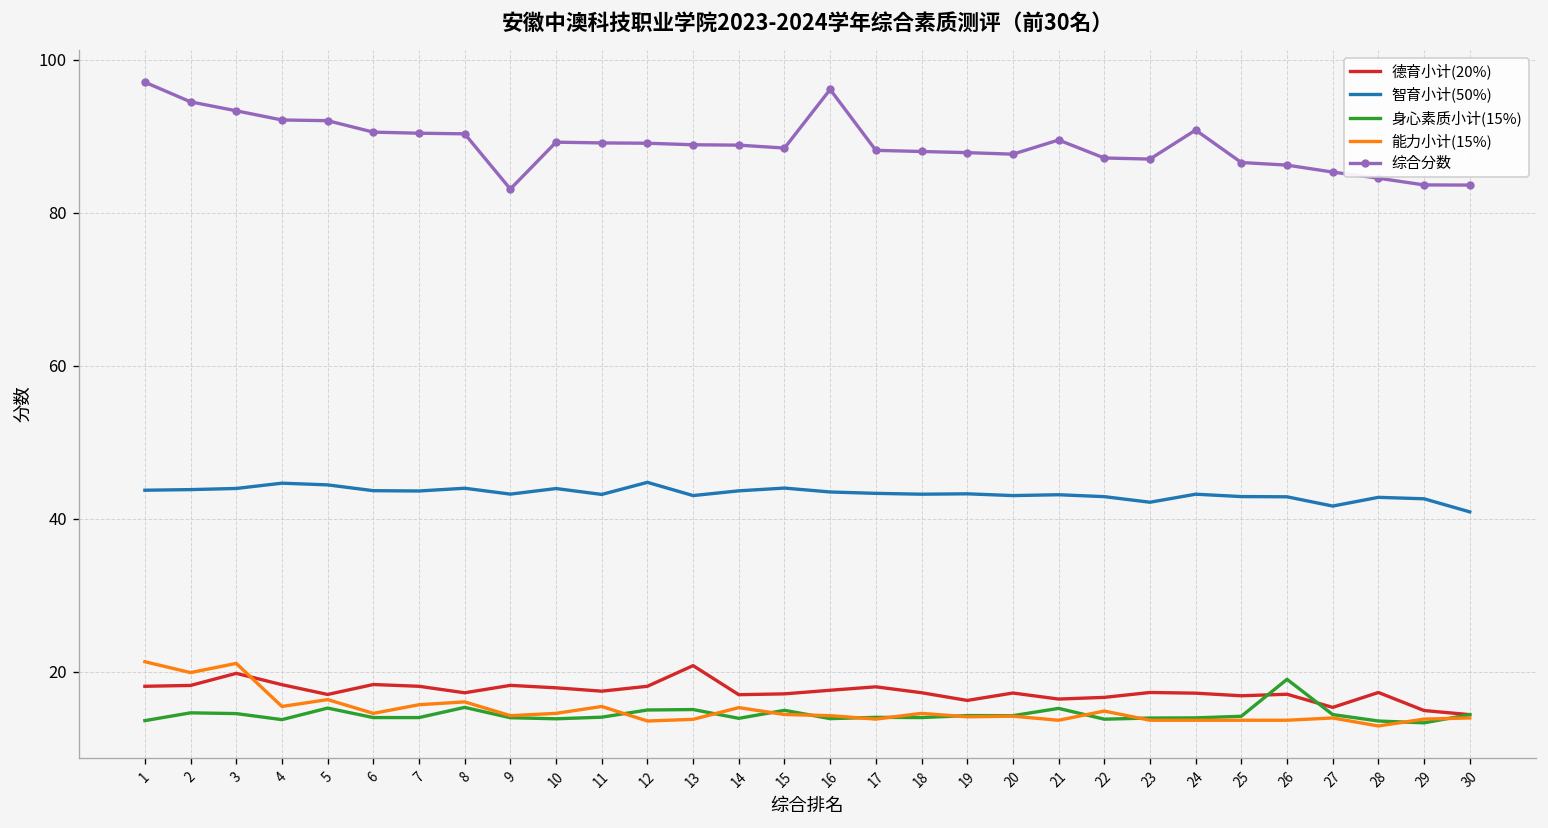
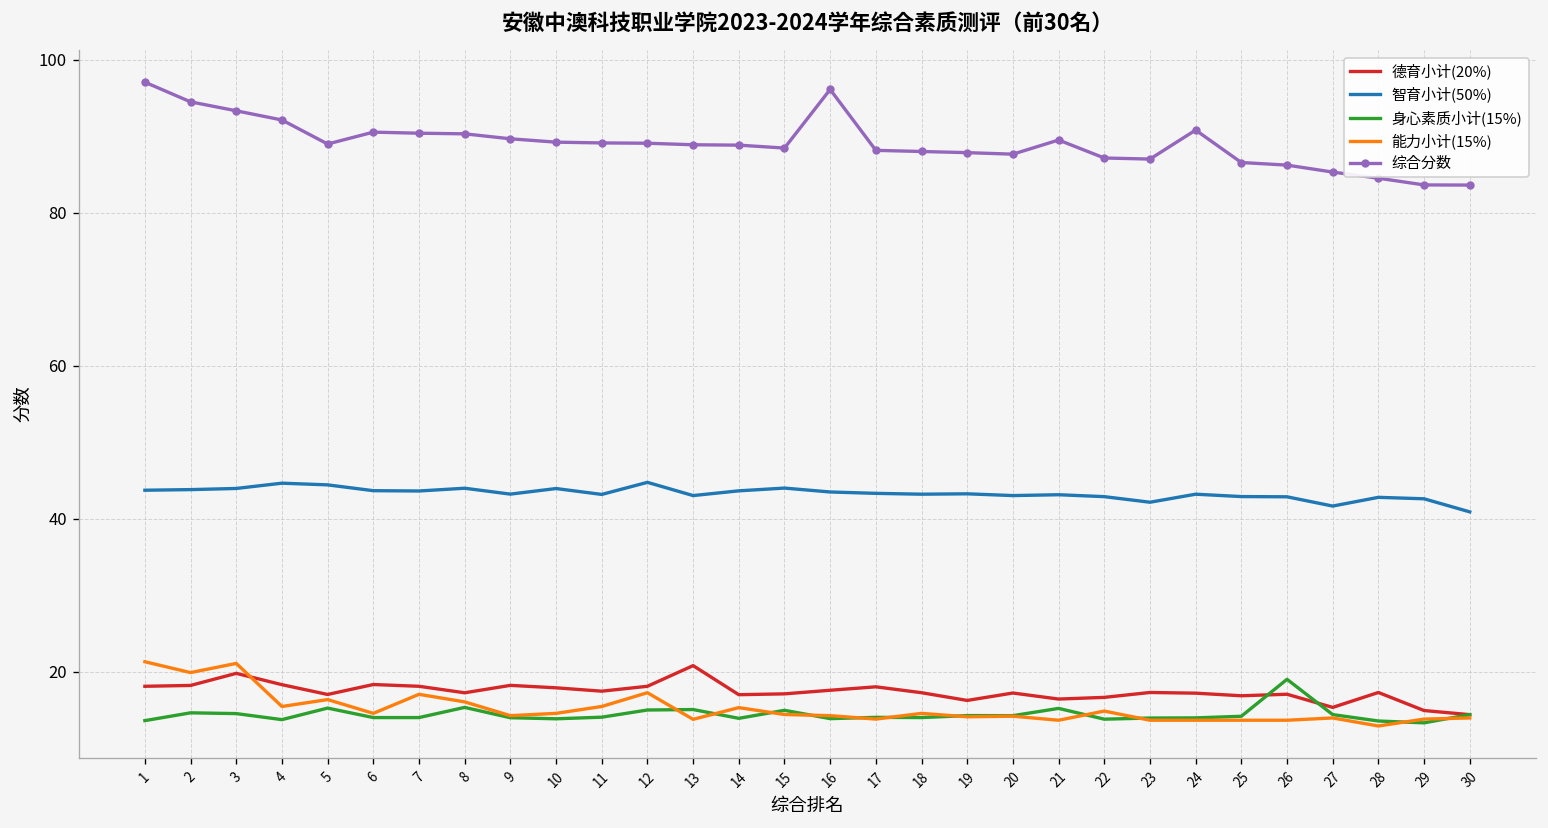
  {
    "德育小计(20%)": {
      "1": 18,
      "2": 18,
      "3": 20,
      "4": 18,
      "5": 17,
      "6": 18,
      "7": 18,
      "8": 17,
      "9": 18,
      "10": 18,
      "11": 17,
      "12": 18,
      "13": 21,
      "14": 17,
      "15": 17,
      "16": 18,
      "17": 18,
      "18": 17,
      "19": 16,
      "20": 17,
      "21": 16,
      "22": 17,
      "23": 17,
      "24": 17,
      "25": 17,
      "26": 17,
      "27": 15,
      "28": 17,
      "29": 15
    },
    "智育小计(50%)": {
      "1": 44,
      "2": 44,
      "3": 44,
      "4": 45,
      "5": 44,
      "6": 44,
      "7": 44,
      "8": 44,
      "9": 43,
      "10": 44,
      "11": 43,
      "12": 45,
      "13": 43,
      "14": 44,
      "15": 44,
      "16": 43,
      "17": 43,
      "18": 43,
      "19": 43,
      "20": 43,
      "21": 43,
      "22": 43,
      "23": 42,
      "24": 43,
      "25": 43,
      "26": 43,
      "27": 42,
      "28": 43,
      "29": 43,
      "30": 41
    },
    "身心素质小计(15%)": {
      "1": 14,
      "2": 15,
      "3": 15,
      "4": 14,
      "5": 15,
      "6": 14,
      "7": 14,
      "8": 15,
      "10": 14,
      "11": 14,
      "12": 15,
      "13": 15,
      "14": 14,
      "15": 15,
      "18": 14,
      "21": 15,
      "22": 14,
      "25": 14,
      "26": 19,
      "27": 14,
      "28": 14,
      "29": 13
    },
    "能力小计(15%)": {
      "1": 21,
      "2": 20,
      "3": 21,
      "4": 15,
      "5": 16,
      "6": 15,
-     "7": 16,
+     "7": 17,
      "8": 16,
      "10": 15,
      "11": 15,
-     "12": 14,
+     "12": 17,
      "13": 14,
      "14": 15,
      "15": 14,
      "18": 15,
      "21": 14,
      "22": 15,
      "25": 14,
      "26": 14,
      "27": 14,
      "28": 13,
      "29": 14,
      "30": 14
    },
    "综合分数": {
      "1": 97,
      "2": 94,
      "3": 93,
      "4": 92,
-     "5": 92,
+     "5": 89,
      "6": 91,
      "7": 90,
      "8": 90,
-     "9": 83,
+     "9": 90,
      "10": 89,
      "11": 89,
      "12": 89,
      "13": 89,
      "14": 89,
      "15": 88,
      "16": 96,
      "17": 88,
      "18": 88,
      "19": 88,
      "20": 88,
      "21": 90,
      "22": 87,
      "23": 87,
      "24": 91,
      "25": 87,
      "26": 86,
      "27": 85,
      "28": 85,
      "29": 84,
      "30": 84
    }
  }
